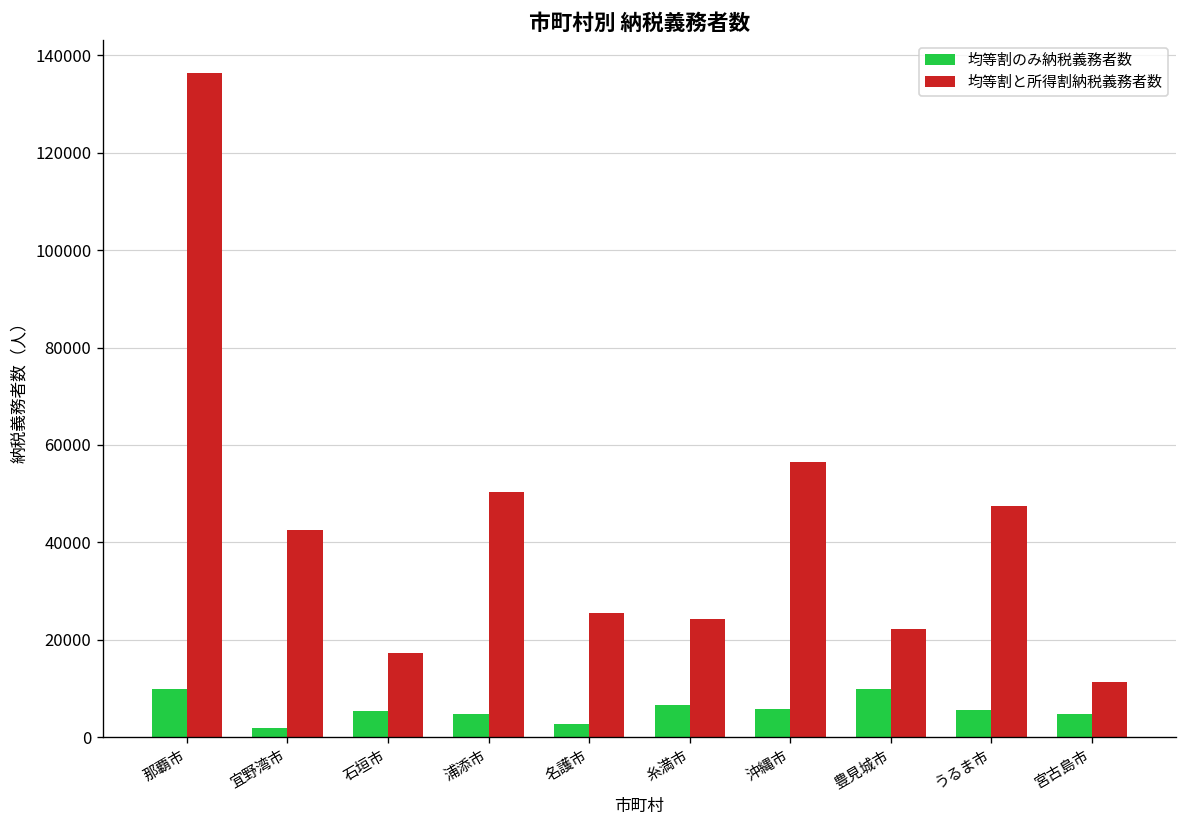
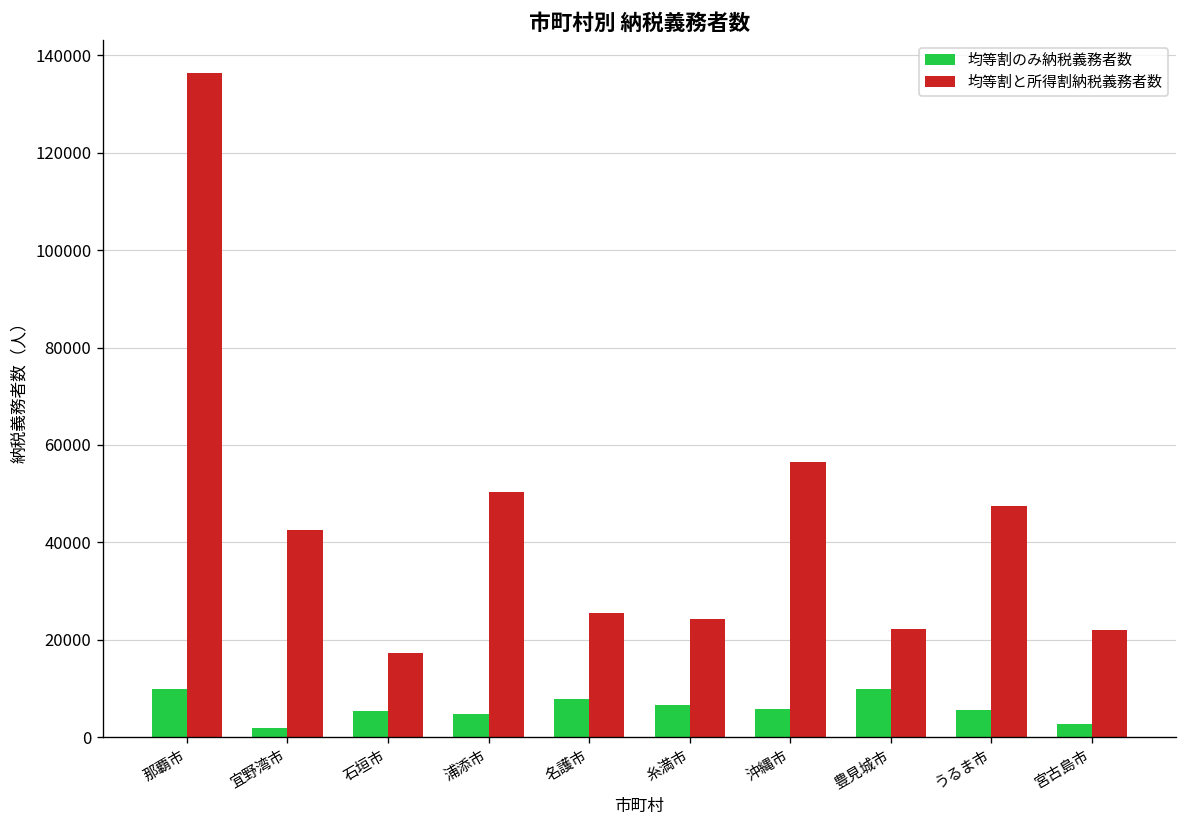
  {
    "均等割のみ納税義務者数": {
      "那覇市": 10000,
      "宜野湾市": 2000,
      "石垣市": 5000,
      "浦添市": 5000,
-     "名護市": 3000,
+     "名護市": 8000,
      "糸満市": 7000,
      "沖縄市": 6000,
      "豊見城市": 10000,
      "うるま市": 6000,
-     "宮古島市": 5000
+     "宮古島市": 3000
    },
    "均等割と所得割納税義務者数": {
      "那覇市": 136000,
      "宜野湾市": 42000,
      "石垣市": 17000,
      "浦添市": 50000,
      "名護市": 25000,
      "糸満市": 24000,
      "沖縄市": 57000,
      "豊見城市": 22000,
      "うるま市": 48000,
-     "宮古島市": 11000
+     "宮古島市": 22000
    }
  }
